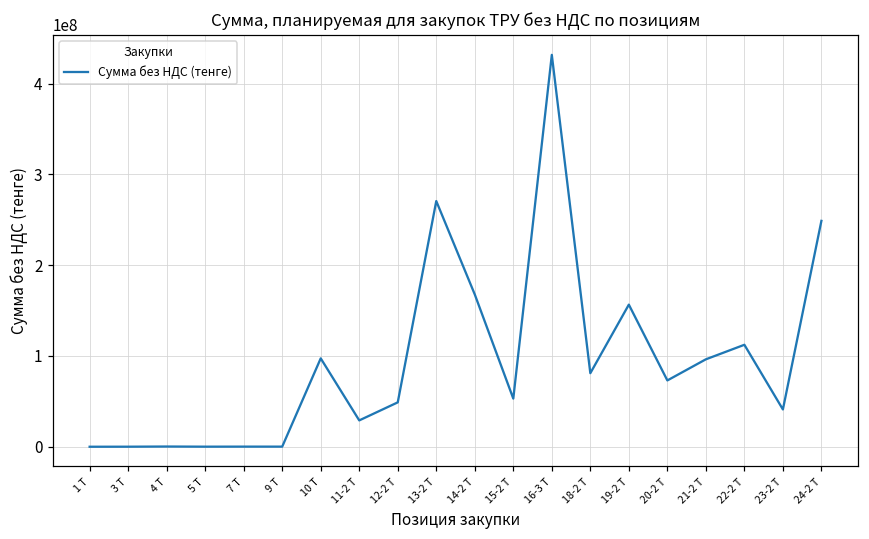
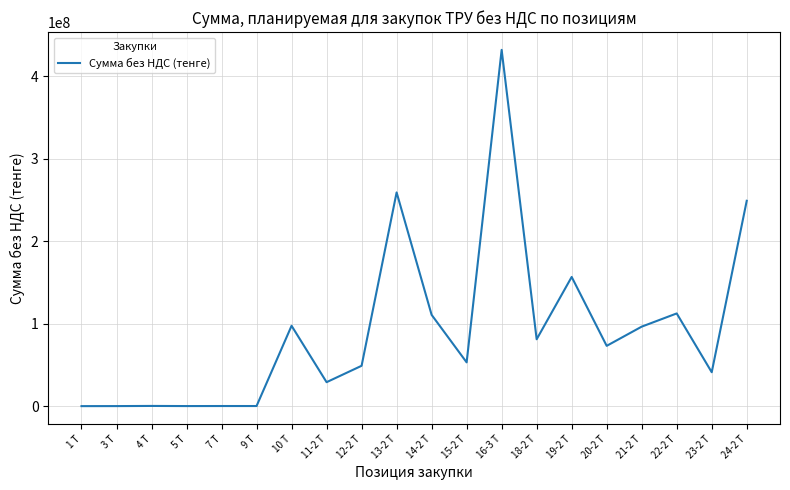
  {
    "1 Т": 0,
    "3 Т": 0,
    "4 Т": 0,
    "5 Т": 0,
    "7 Т": 0,
    "9 Т": 0,
    "10 Т": 100000000,
    "11-2 Т": 30000000,
    "12-2 Т": 50000000,
-   "13-2 Т": 270000000,
-   "14-2 Т": 170000000,
+   "13-2 Т": 260000000,
+   "14-2 Т": 110000000,
    "15-2 Т": 50000000,
    "16-3 Т": 430000000,
    "18-2 Т": 80000000,
    "19-2 Т": 160000000,
    "20-2 Т": 70000000,
    "21-2 Т": 100000000,
    "22-2 Т": 110000000,
    "23-2 Т": 40000000,
    "24-2 Т": 250000000
  }
